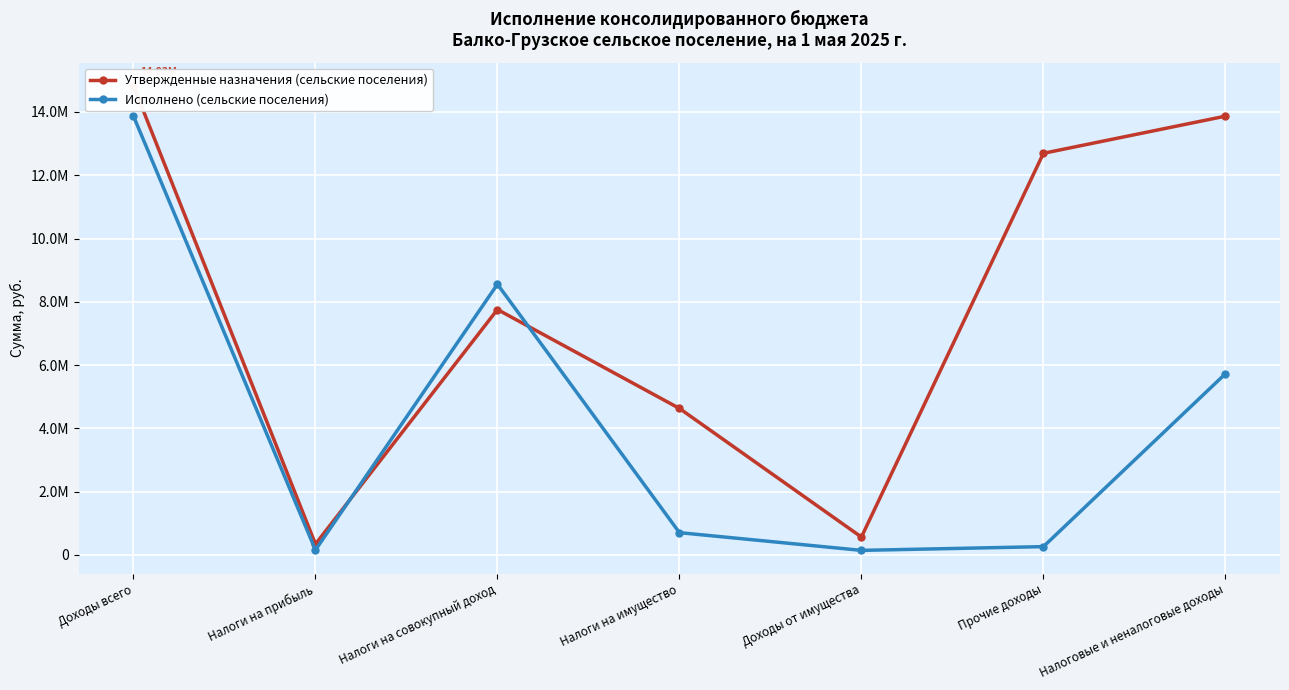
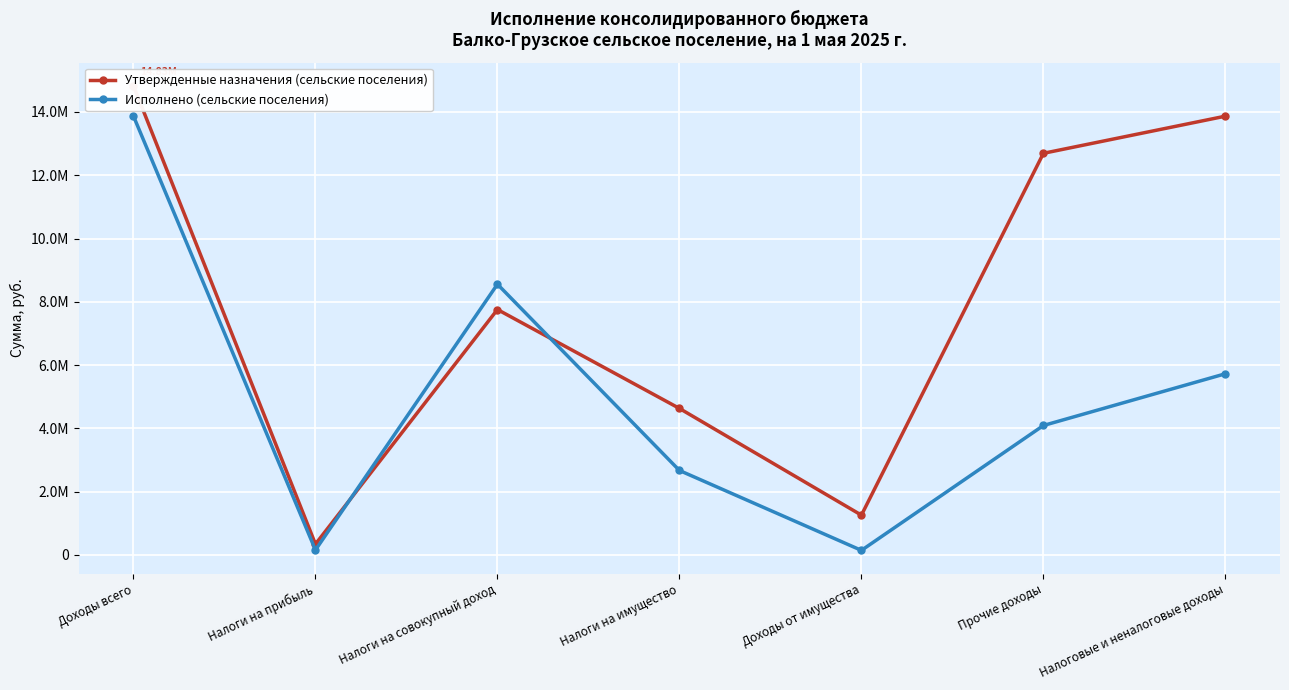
  {
    "Утвержденные назначения (сельские поселения)": {
      "Налоги на прибыль": 300000,
      "Налоги на совокупный доход": 7800000,
      "Налоги на имущество": 4600000,
-     "Доходы от имущества": 600000,
+     "Доходы от имущества": 1300000,
      "Прочие доходы": 12700000,
      "Налоговые и неналоговые доходы": 13900000
    },
    "Исполнено (сельские поселения)": {
      "Налоги на прибыль": 200000,
      "Налоги на совокупный доход": 8600000,
-     "Налоги на имущество": 700000,
+     "Налоги на имущество": 2700000,
      "Доходы от имущества": 100000,
-     "Прочие доходы": 300000,
+     "Прочие доходы": 4100000,
      "Налоговые и неналоговые доходы": 5700000
    }
  }
